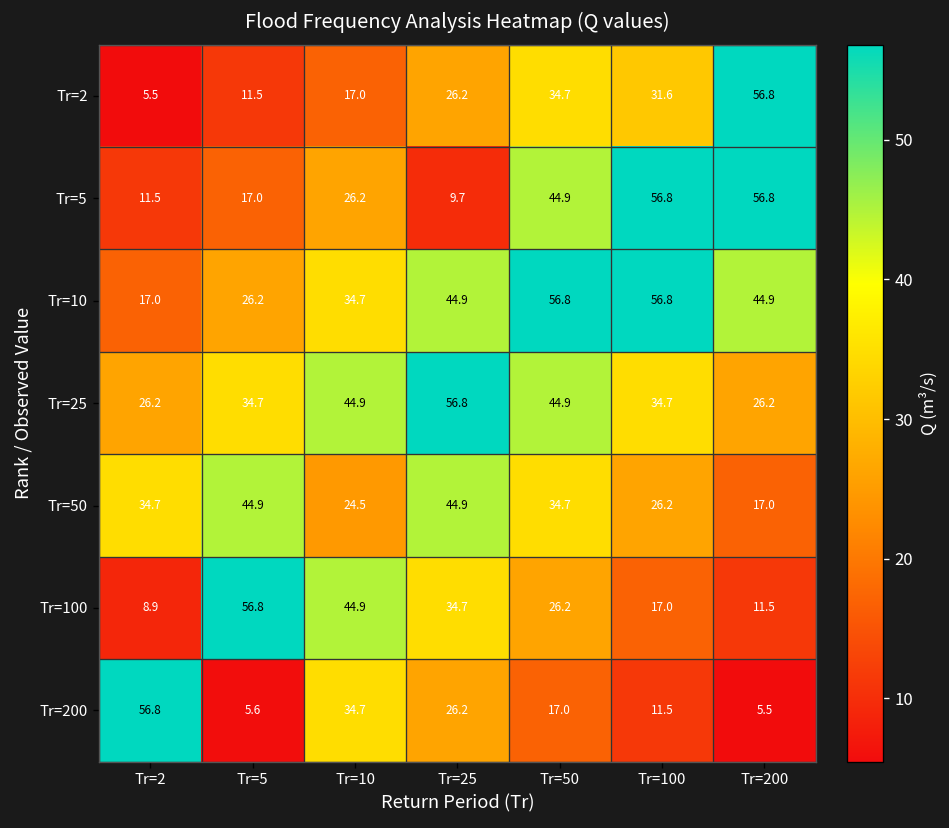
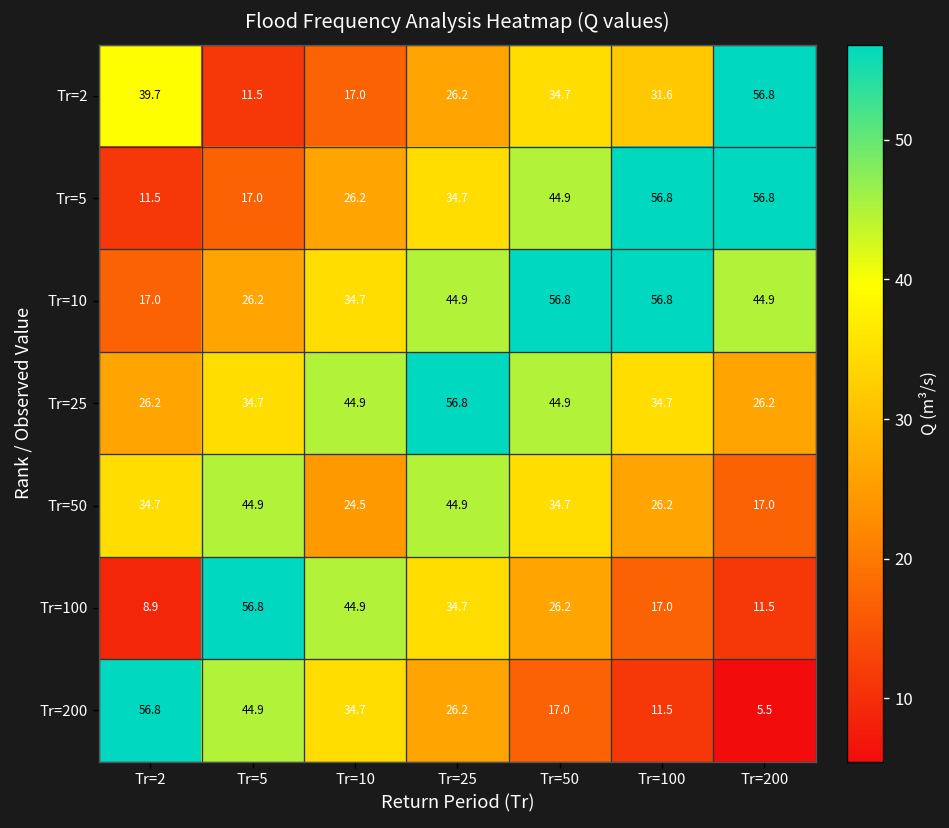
  {
    "Tr=2": {
-     "Tr=2": 5.5,
+     "Tr=2": 39.7,
      "Tr=5": 11.5,
      "Tr=10": 17.0,
      "Tr=25": 26.2,
      "Tr=50": 34.7,
      "Tr=100": 31.6,
      "Tr=200": 56.8
    },
    "Tr=5": {
      "Tr=2": 11.5,
      "Tr=5": 17.0,
      "Tr=10": 26.2,
-     "Tr=25": 9.7,
+     "Tr=25": 34.7,
      "Tr=50": 44.9,
      "Tr=100": 56.8,
      "Tr=200": 56.8
    },
    "Tr=10": {
      "Tr=2": 17.0,
      "Tr=5": 26.2,
      "Tr=10": 34.7,
      "Tr=25": 44.9,
      "Tr=50": 56.8,
      "Tr=100": 56.8,
      "Tr=200": 44.9
    },
    "Tr=25": {
      "Tr=2": 26.2,
      "Tr=5": 34.7,
      "Tr=10": 44.9,
      "Tr=25": 56.8,
      "Tr=50": 44.9,
      "Tr=100": 34.7,
      "Tr=200": 26.2
    },
    "Tr=50": {
      "Tr=2": 34.7,
      "Tr=5": 44.9,
      "Tr=10": 24.5,
      "Tr=25": 44.9,
      "Tr=50": 34.7,
      "Tr=100": 26.2,
      "Tr=200": 17.0
    },
    "Tr=100": {
      "Tr=2": 8.9,
      "Tr=5": 56.8,
      "Tr=10": 44.9,
      "Tr=25": 34.7,
      "Tr=50": 26.2,
      "Tr=100": 17.0,
      "Tr=200": 11.5
    },
    "Tr=200": {
      "Tr=2": 56.8,
-     "Tr=5": 5.6,
+     "Tr=5": 44.9,
      "Tr=10": 34.7,
      "Tr=25": 26.2,
      "Tr=50": 17.0,
      "Tr=100": 11.5,
      "Tr=200": 5.5
    }
  }
